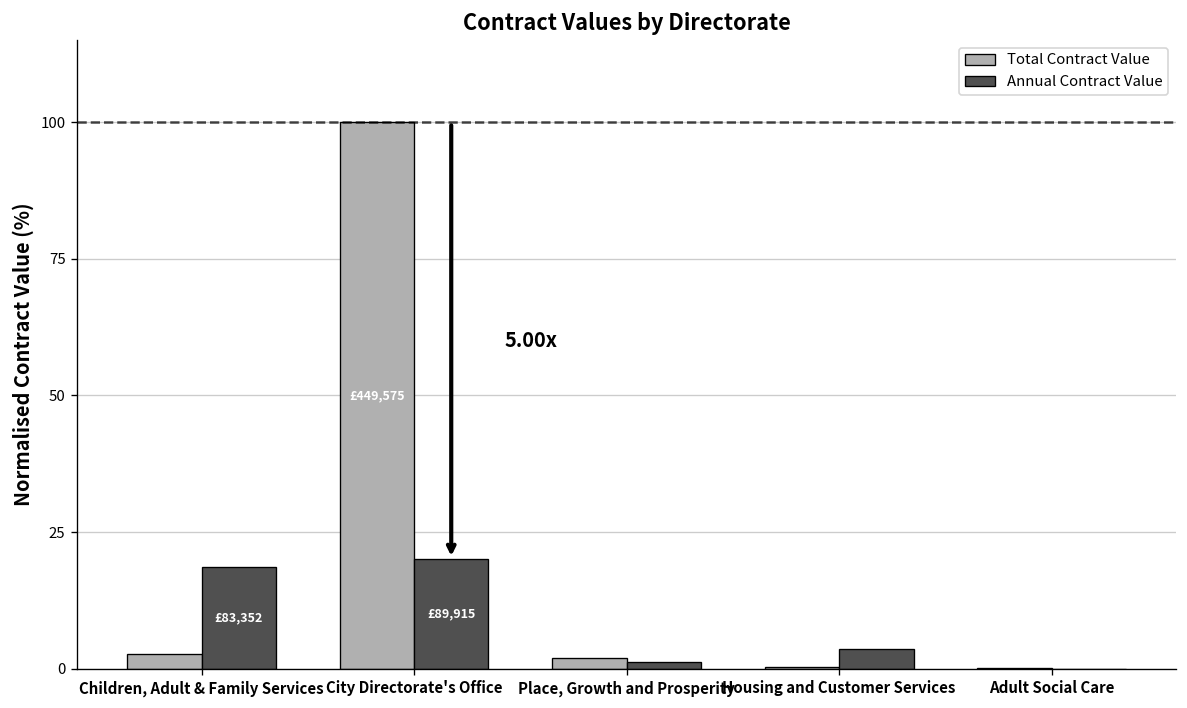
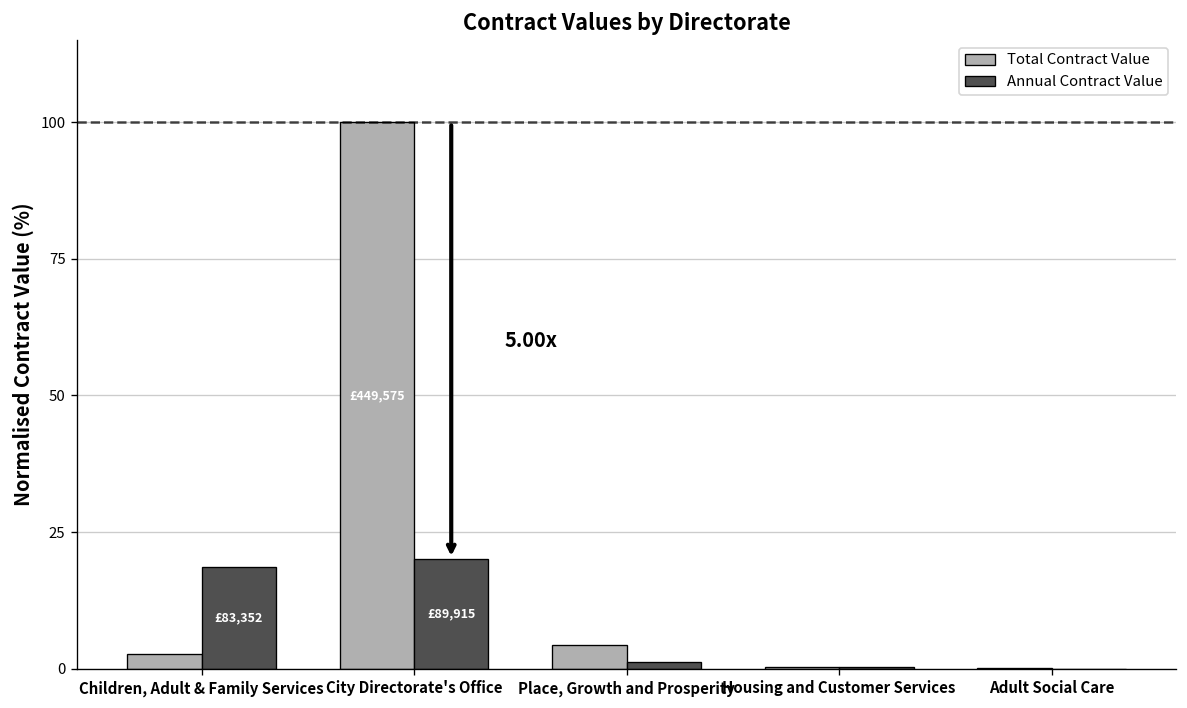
  {
    "Total Contract Value": {
      "Children, Adult & Family Services": 3,
-     "Place, Growth and Prosperity": 2
+     "Place, Growth and Prosperity": 4
    },
    "Annual Contract Value": {
      "Place, Growth and Prosperity": 1,
-     "Housing and Customer Services": 4,
+     "Housing and Customer Services": 0,
      "Adult Social Care": 0
    }
  }
